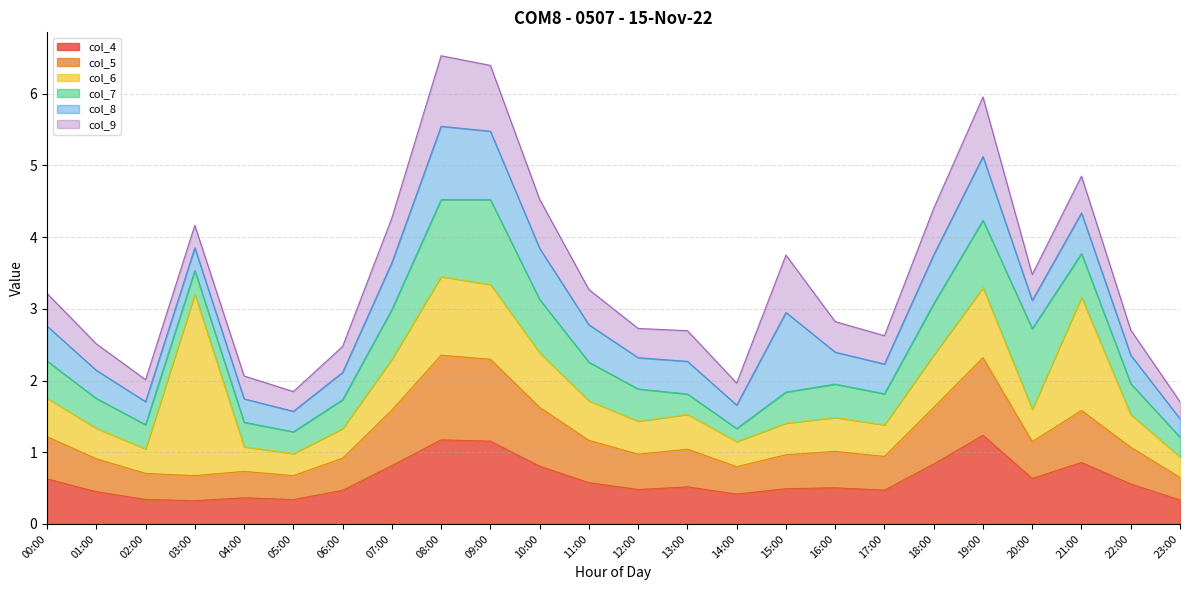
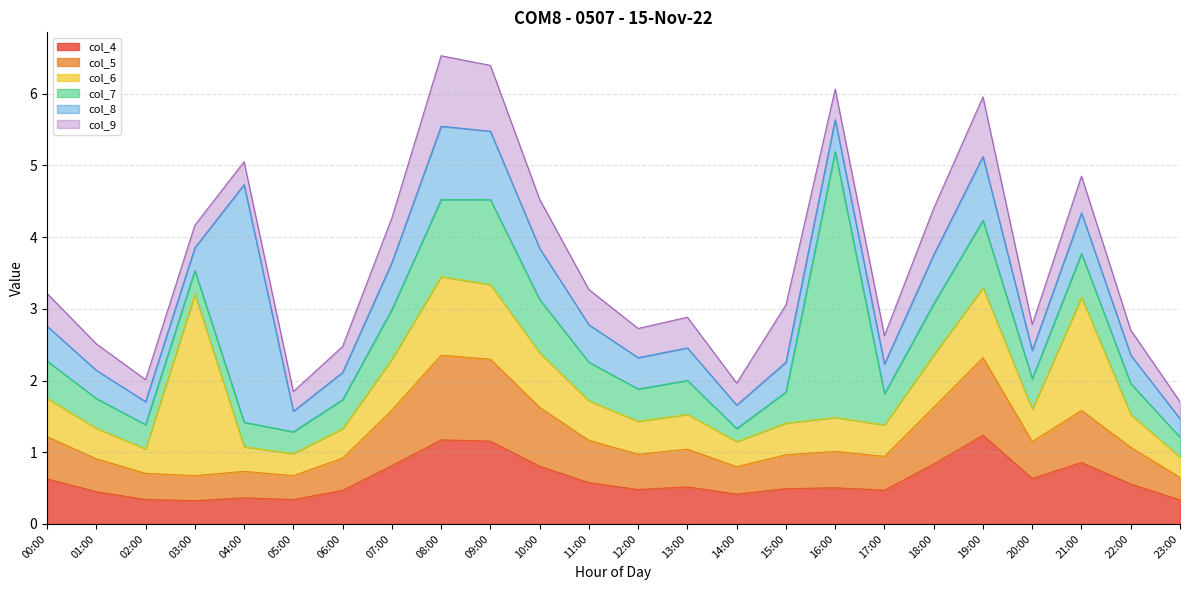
  {
    "col_6": {
      "00:00": 0.5,
      "01:00": 0.4,
      "02:00": 0.3,
      "03:00": 2.5,
      "04:00": 0.3,
      "05:00": 0.3,
      "06:00": 0.4,
      "07:00": 0.7,
      "08:00": 1.1,
      "09:00": 1.0,
      "10:00": 0.8,
      "11:00": 0.6,
      "12:00": 0.5,
      "13:00": 0.5,
      "14:00": 0.4,
      "15:00": 0.4,
      "16:00": 0.5,
      "17:00": 0.4,
      "18:00": 0.7,
      "19:00": 1.0,
      "20:00": 0.5,
      "21:00": 1.6,
      "22:00": 0.5,
      "23:00": 0.3
    },
    "col_7": {
      "00:00": 0.5,
      "01:00": 0.4,
      "02:00": 0.3,
      "03:00": 0.3,
      "04:00": 0.3,
      "05:00": 0.3,
      "06:00": 0.4,
      "07:00": 0.7,
      "08:00": 1.1,
      "09:00": 1.2,
      "10:00": 0.7,
      "11:00": 0.5,
      "12:00": 0.4,
-     "13:00": 0.3,
+     "13:00": 0.5,
      "14:00": 0.2,
      "15:00": 0.4,
-     "16:00": 0.5,
+     "16:00": 3.7,
      "17:00": 0.4,
      "18:00": 0.7,
      "19:00": 0.9,
-     "20:00": 1.1,
+     "20:00": 0.4,
      "21:00": 0.6,
      "22:00": 0.4,
      "23:00": 0.3
    },
    "col_8": {
      "00:00": 0.5,
      "01:00": 0.4,
      "02:00": 0.3,
      "03:00": 0.3,
-     "04:00": 0.3,
+     "04:00": 3.3,
      "05:00": 0.3,
      "06:00": 0.4,
      "07:00": 0.7,
      "08:00": 1.0,
      "09:00": 1.0,
      "10:00": 0.7,
      "11:00": 0.5,
      "12:00": 0.4,
      "13:00": 0.5,
      "14:00": 0.3,
-     "15:00": 1.1,
+     "15:00": 0.4,
      "16:00": 0.4,
      "17:00": 0.4,
      "18:00": 0.7,
      "19:00": 0.9,
      "20:00": 0.4,
      "21:00": 0.6,
      "22:00": 0.4,
      "23:00": 0.3
    },
    "col_9": {
      "00:00": 0.5,
      "01:00": 0.4,
      "02:00": 0.3,
      "03:00": 0.3,
      "04:00": 0.3,
      "05:00": 0.3,
      "06:00": 0.4,
      "07:00": 0.6,
      "08:00": 1.0,
      "09:00": 0.9,
      "10:00": 0.7,
      "11:00": 0.5,
      "12:00": 0.4,
      "13:00": 0.4,
      "14:00": 0.3,
      "15:00": 0.8,
      "16:00": 0.4,
      "17:00": 0.4,
      "18:00": 0.6,
      "19:00": 0.8,
      "20:00": 0.4,
      "21:00": 0.5,
      "22:00": 0.4,
      "23:00": 0.2
    }
  }
